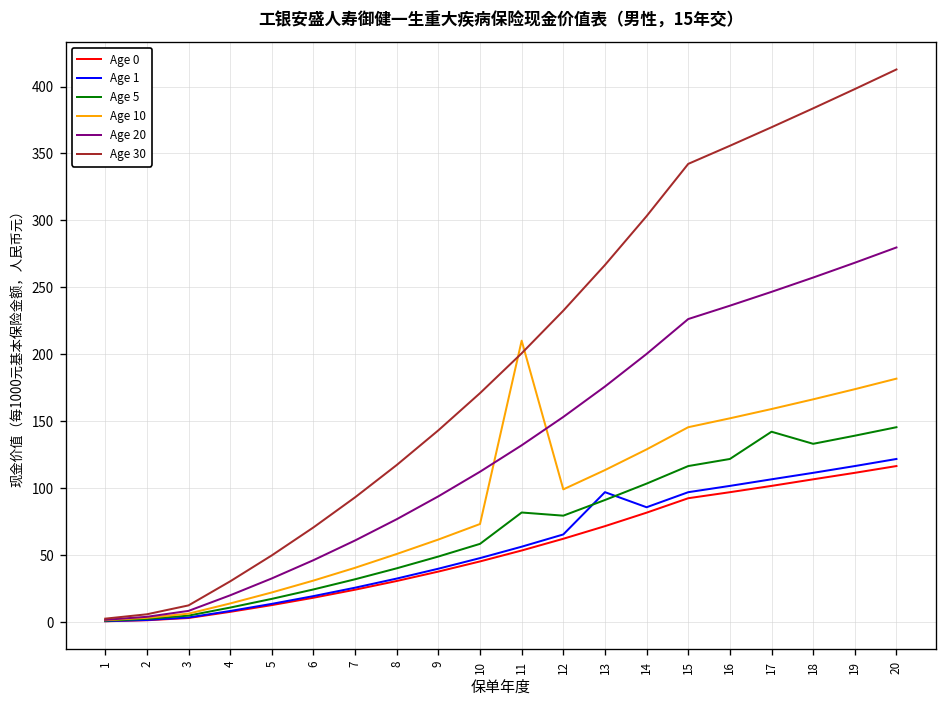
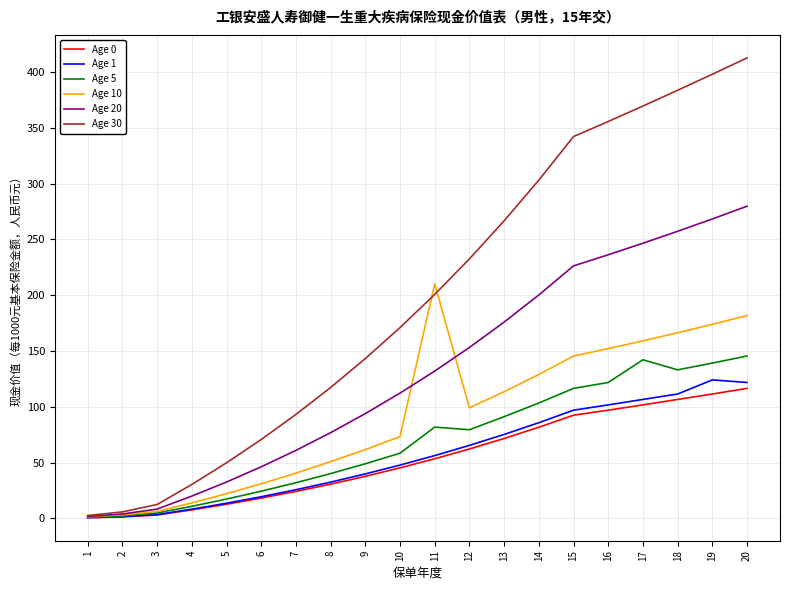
  {
    "Age 0": {
      "10": 45,
      "11": 53,
      "12": 62,
      "13": 72,
      "14": 82,
      "15": 92,
      "16": 97,
      "17": 102,
      "18": 107,
      "19": 111,
      "20": 117
    },
    "Age 1": {
      "10": 48,
      "11": 56,
      "12": 65,
-     "13": 97,
+     "13": 75,
      "14": 86,
      "15": 97,
      "16": 102,
      "17": 107,
      "18": 111,
-     "19": 117,
+     "19": 124,
      "20": 122
    },
    "Age 5": {
      "4": 11,
      "5": 17,
      "6": 24,
      "7": 32,
      "8": 40,
      "9": 49,
      "10": 58,
      "11": 82,
      "12": 79,
      "13": 91,
      "14": 103,
      "15": 117,
      "16": 122,
      "17": 142,
      "18": 133,
      "19": 139,
      "20": 146
    },
    "Age 10": {
      "4": 14,
      "5": 22,
      "6": 31,
      "7": 41,
      "8": 51,
      "9": 62,
      "10": 73,
      "11": 210,
      "12": 99,
      "13": 113,
      "14": 129,
      "15": 146,
      "16": 152,
      "17": 159,
      "18": 166,
      "19": 174,
      "20": 182
    },
    "Age 20": {
      "4": 20,
      "5": 33,
      "6": 46,
      "7": 61,
      "8": 77,
      "9": 94,
      "10": 112,
      "11": 132,
      "12": 153,
      "13": 176,
      "14": 200,
      "15": 226,
      "16": 236,
      "17": 247,
      "18": 257,
      "19": 268,
      "20": 280
    },
    "Age 30": {
      "3": 12,
      "4": 30,
      "5": 50,
      "6": 71,
      "7": 93,
      "8": 117,
      "9": 143,
      "10": 171,
      "11": 201,
      "12": 233,
      "13": 267,
      "14": 303,
      "15": 342,
      "16": 356,
      "17": 370,
      "18": 384,
      "19": 398,
      "20": 413
    }
  }
